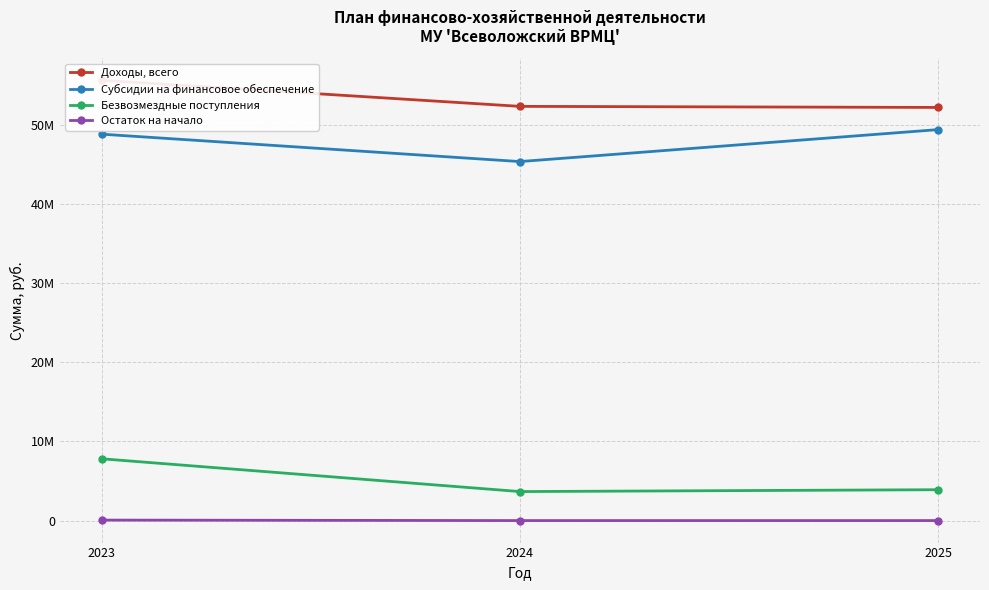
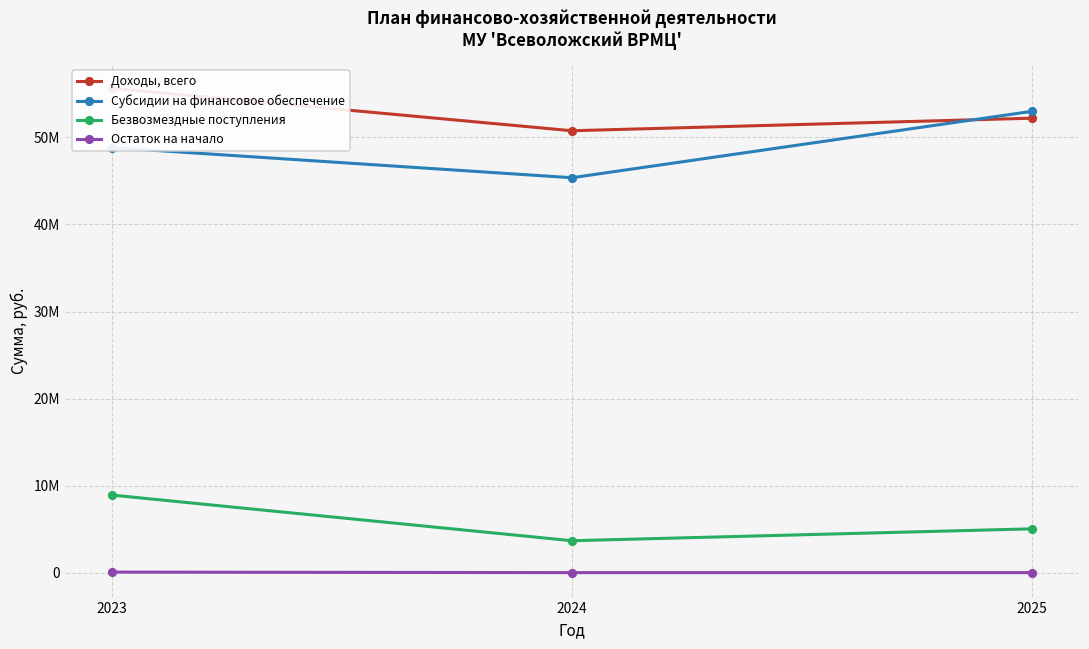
  {
    "Доходы, всего": {
-     "2024": 52000000,
+     "2024": 51000000,
      "2025": 52000000
    },
    "Субсидии на финансовое обеспечение": {
      "2023": 49000000,
      "2024": 45000000,
-     "2025": 49000000
+     "2025": 53000000
    },
    "Безвозмездные поступления": {
-     "2023": 8000000,
+     "2023": 9000000,
      "2024": 4000000,
-     "2025": 4000000
+     "2025": 5000000
    },
    "Остаток на начало": {
      "2023": 0,
      "2024": 0,
      "2025": 0
    }
  }
